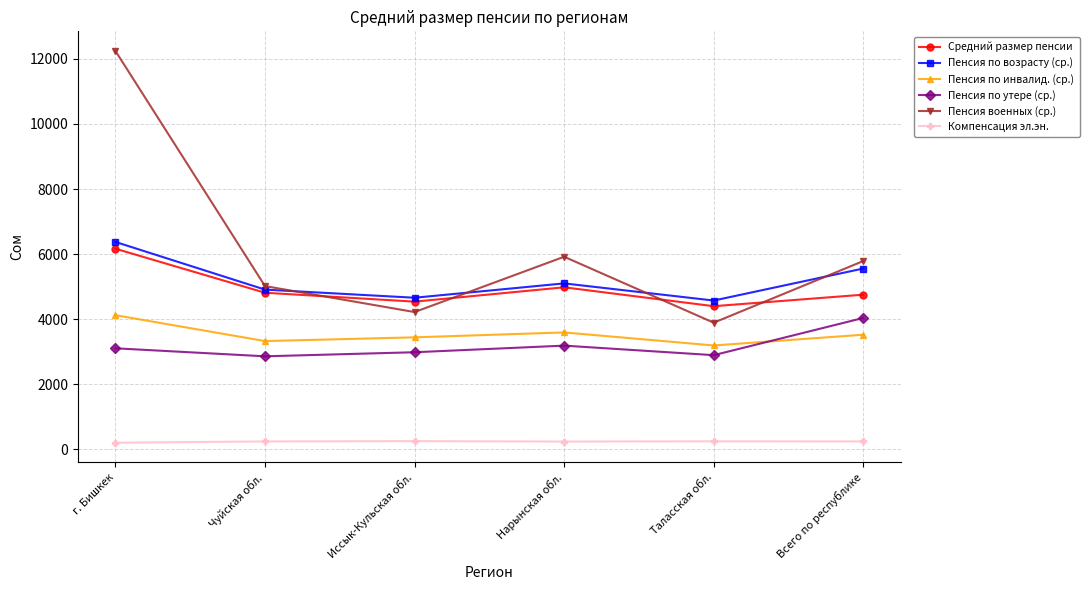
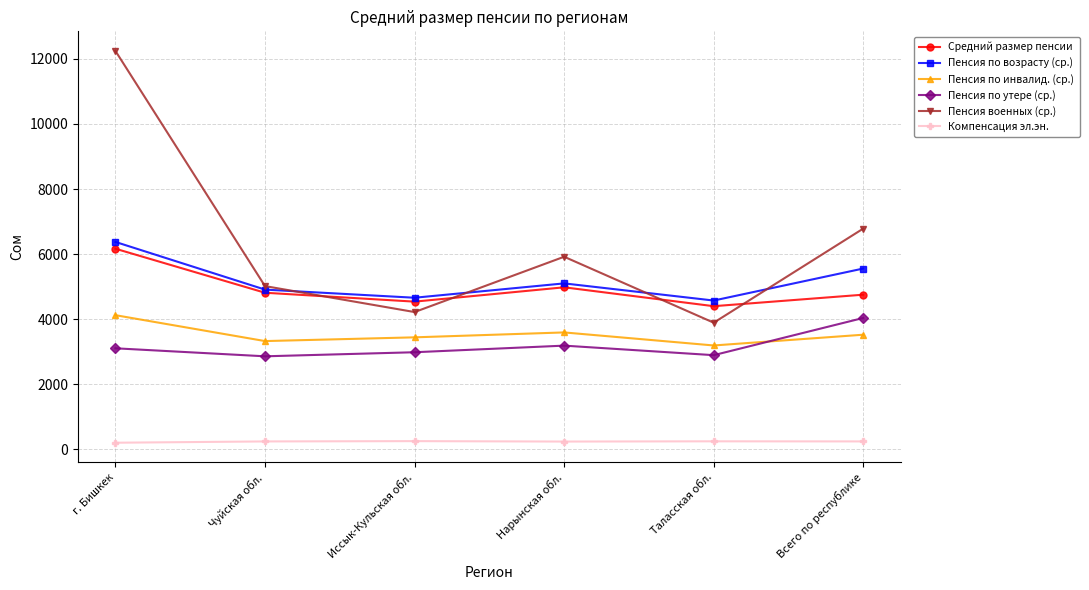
  {
    "Средний размер пенсии": {
      "г. Бишкек": 6200,
      "Чуйская обл.": 4800,
      "Иссык-Кульская обл.": 4500,
      "Нарынская обл.": 5000,
      "Таласская обл.": 4400,
      "Всего по республике": 4800
    },
    "Пенсия по возрасту (ср.)": {
      "г. Бишкек": 6400,
      "Чуйская обл.": 4900,
      "Иссык-Кульская обл.": 4700,
      "Нарынская обл.": 5100,
      "Таласская обл.": 4600,
      "Всего по республике": 5600
    },
    "Пенсия по инвалид. (ср.)": {
      "г. Бишкек": 4100,
      "Чуйская обл.": 3300,
      "Иссык-Кульская обл.": 3400,
      "Нарынская обл.": 3600,
      "Таласская обл.": 3200,
      "Всего по республике": 3500
    },
    "Пенсия по утере (ср.)": {
      "г. Бишкек": 3100,
      "Чуйская обл.": 2900,
      "Иссык-Кульская обл.": 3000,
      "Нарынская обл.": 3200,
      "Таласская обл.": 2900,
      "Всего по республике": 4000
    },
    "Пенсия военных (ср.)": {
      "г. Бишкек": 12200,
      "Чуйская обл.": 5000,
      "Иссык-Кульская обл.": 4200,
      "Нарынская обл.": 5900,
      "Таласская обл.": 3900,
-     "Всего по республике": 5800
+     "Всего по республике": 6800
    },
    "Компенсация эл.эн.": {
      "г. Бишкек": 200,
      "Чуйская обл.": 200,
      "Иссык-Кульская обл.": 300,
      "Нарынская обл.": 200,
      "Таласская обл.": 200,
      "Всего по республике": 200
    }
  }
